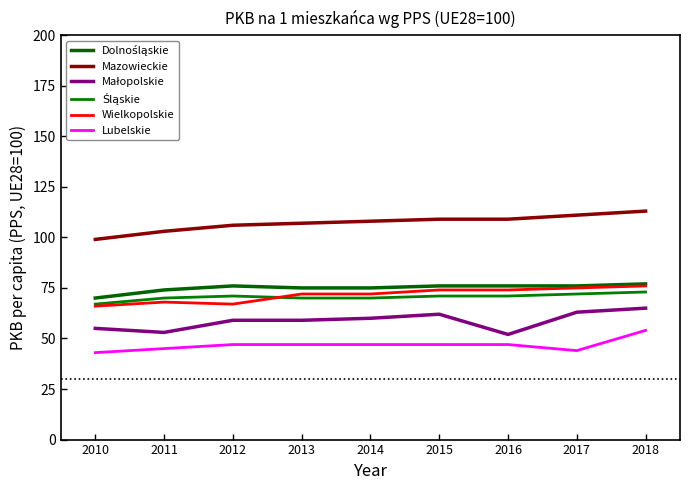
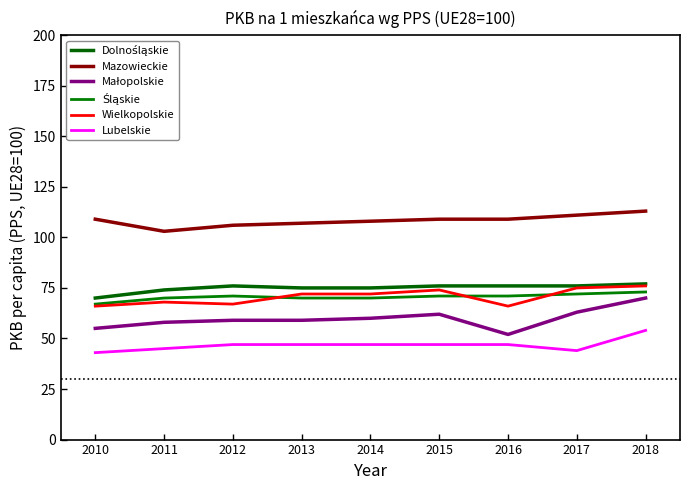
  {
    "Mazowieckie": {
-     "2010": 99,
+     "2010": 109,
      "2011": 103,
      "2012": 106,
      "2013": 107,
      "2014": 108,
      "2015": 109,
      "2016": 109,
      "2017": 111,
      "2018": 113
    },
    "Małopolskie": {
      "2010": 55,
-     "2011": 53,
+     "2011": 58,
      "2012": 59,
      "2013": 59,
      "2014": 60,
      "2015": 62,
      "2016": 52,
      "2017": 63,
-     "2018": 65
+     "2018": 70
    },
    "Wielkopolskie": {
      "2011": 68,
      "2012": 67,
      "2013": 72,
      "2014": 72,
      "2015": 74,
-     "2016": 74
+     "2016": 66
    },
    "Lubelskie": {
      "2010": 43,
      "2011": 45,
      "2012": 47,
      "2013": 47,
      "2014": 47,
      "2015": 47,
      "2016": 47,
      "2017": 44,
      "2018": 54
    }
  }
